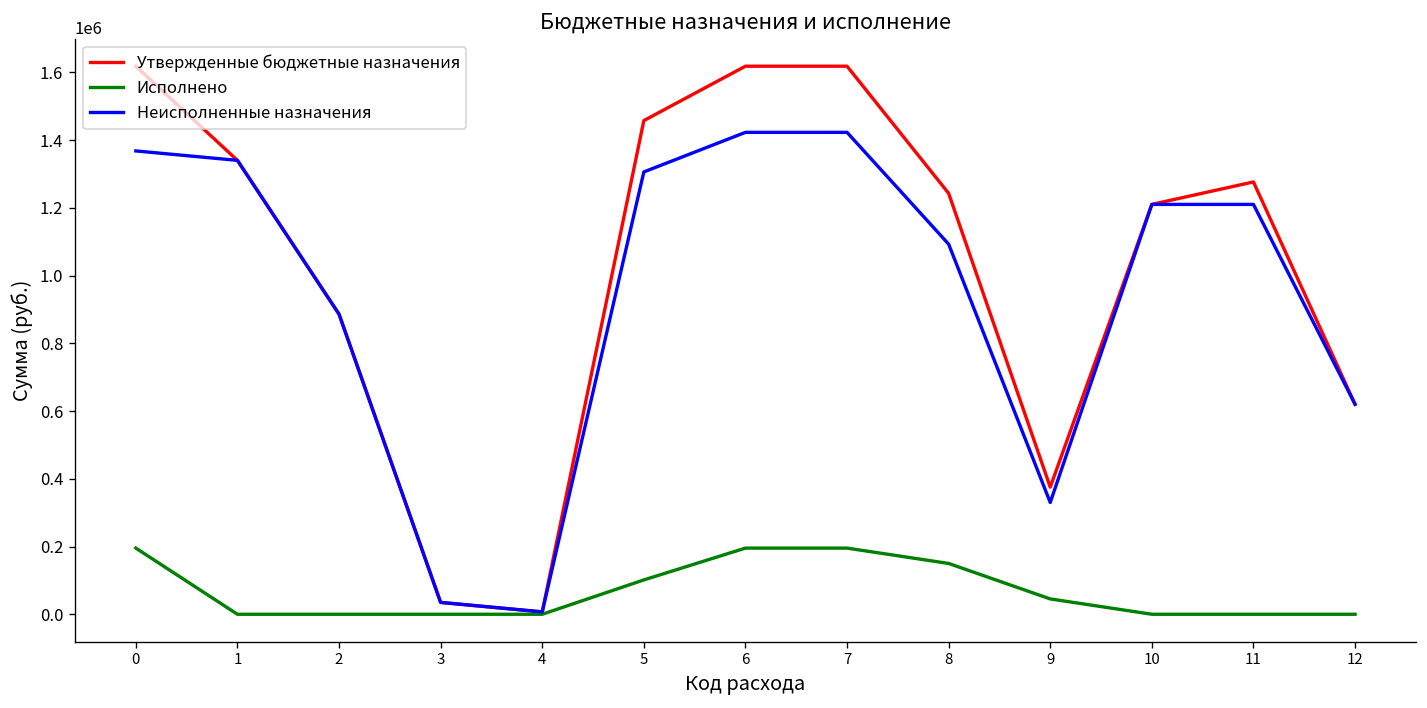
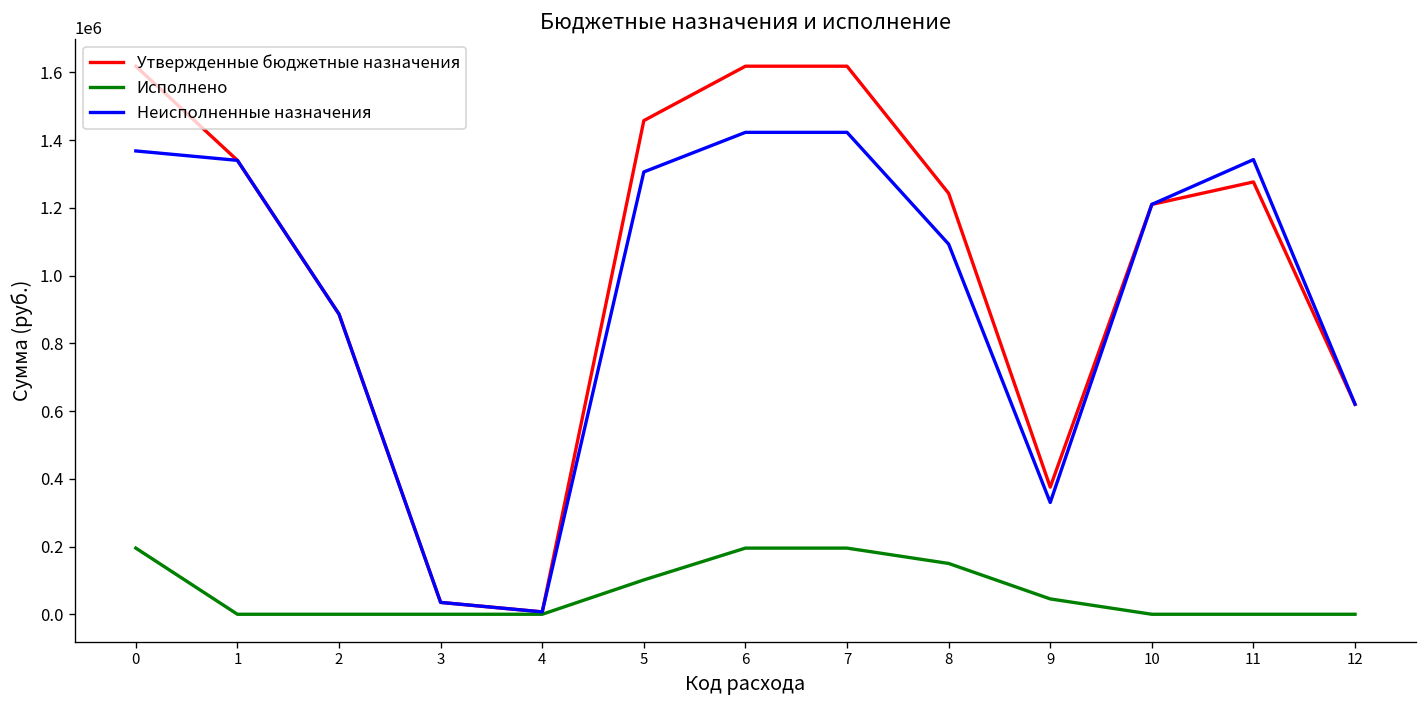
  {
    "Утвержденные бюджетные назначения": {
      "5": 1460000,
      "6": 1620000,
      "7": 1620000,
      "8": 1240000,
      "9": 380000,
      "11": 1280000
    },
    "Исполнено": {
      "0": 200000,
      "1": 0,
      "2": 0,
      "3": 0,
      "5": 100000,
      "6": 200000,
      "7": 200000,
      "8": 150000,
      "9": 50000,
      "10": 0,
      "11": 0,
      "12": 0
    },
    "Неисполненные назначения": {
      "0": 1370000,
      "5": 1310000,
      "6": 1420000,
      "7": 1420000,
      "8": 1090000,
      "9": 330000,
-     "11": 1210000
+     "11": 1340000
    }
  }
